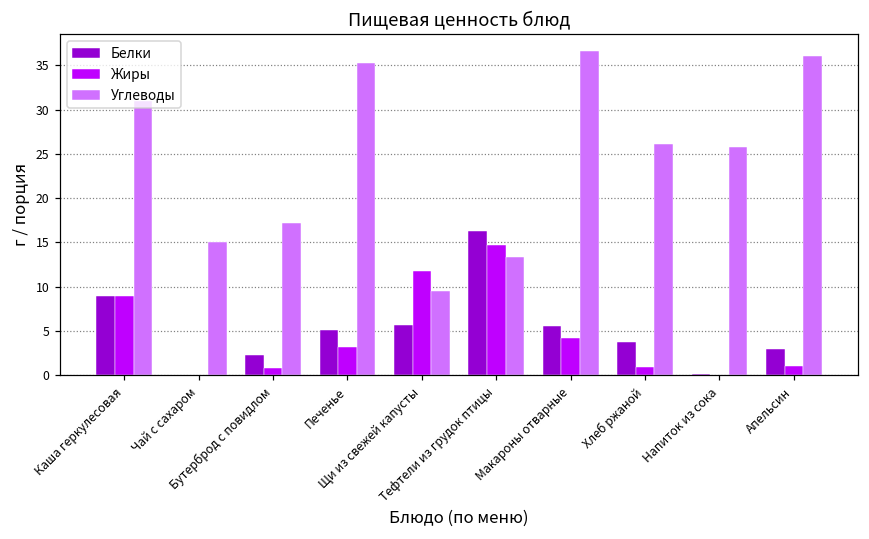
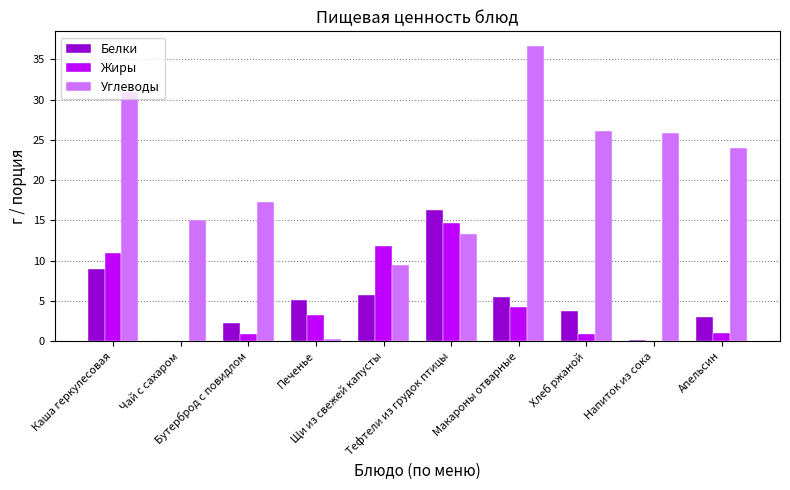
  {
    "Белки": {
      "Каша геркулесовая": 9,
      "Чай с сахаром": 0,
      "Бутерброд с повидлом": 2,
      "Печенье": 5,
      "Щи из свежей капусты": 6,
      "Тефтели из грудок птицы": 16,
      "Макароны отварные": 6,
      "Хлеб ржаной": 4,
      "Апельсин": 3
    },
    "Жиры": {
-     "Каша геркулесовая": 9,
+     "Каша геркулесовая": 11,
      "Чай с сахаром": 0,
      "Бутерброд с повидлом": 1,
      "Печенье": 3,
      "Щи из свежей капусты": 12,
      "Тефтели из грудок птицы": 15,
      "Макароны отварные": 4,
      "Хлеб ржаной": 1,
      "Напиток из сока": 0,
      "Апельсин": 1
    },
    "Углеводы": {
      "Чай с сахаром": 15,
      "Бутерброд с повидлом": 17,
-     "Печенье": 35,
+     "Печенье": 0,
      "Щи из свежей капусты": 9,
      "Тефтели из грудок птицы": 13,
      "Макароны отварные": 37,
      "Хлеб ржаной": 26,
      "Напиток из сока": 26,
-     "Апельсин": 36
+     "Апельсин": 24
    }
  }
